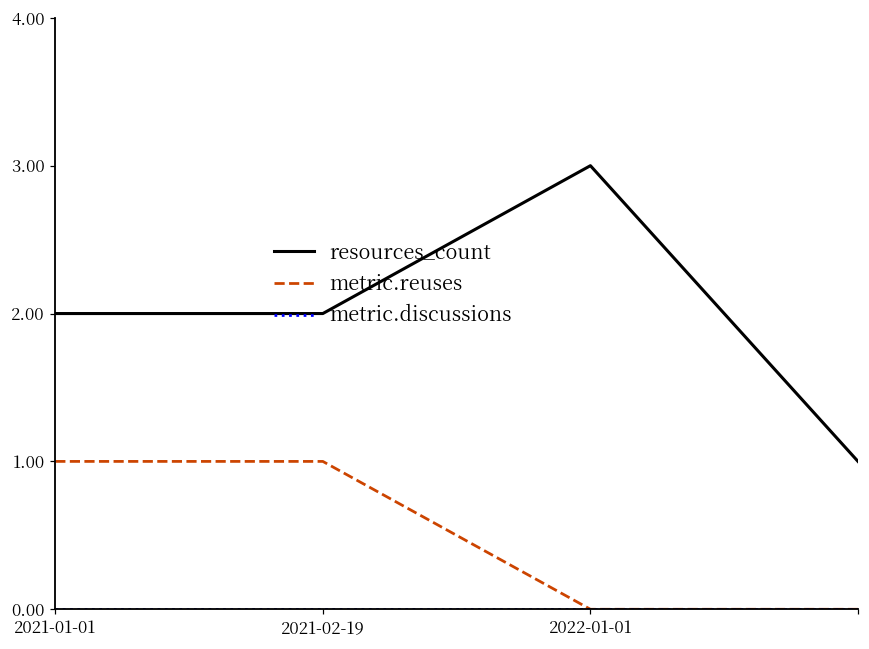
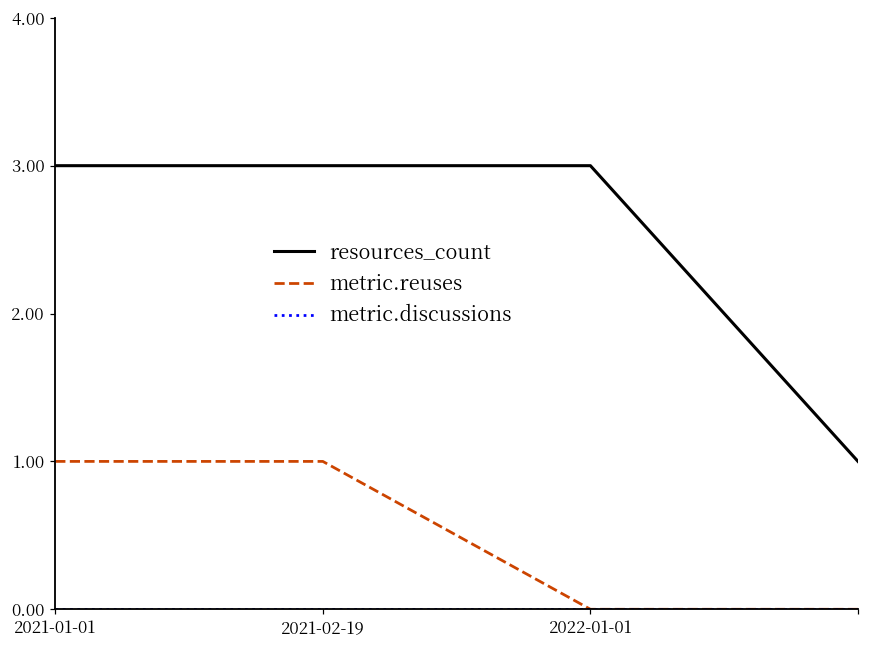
  {
    "resources_count": {
-     "2021-01-01": 2,
-     "2021-02-19": 2,
+     "2021-01-01": 3,
+     "2021-02-19": 3,
      "2022-01-01": 3
    },
    "metric.reuses": {
      "2021-01-01": 1,
      "2021-02-19": 1
    },
    "metric.discussions": {
      "2021-01-01": 0,
      "2021-02-19": 0
    }
  }
